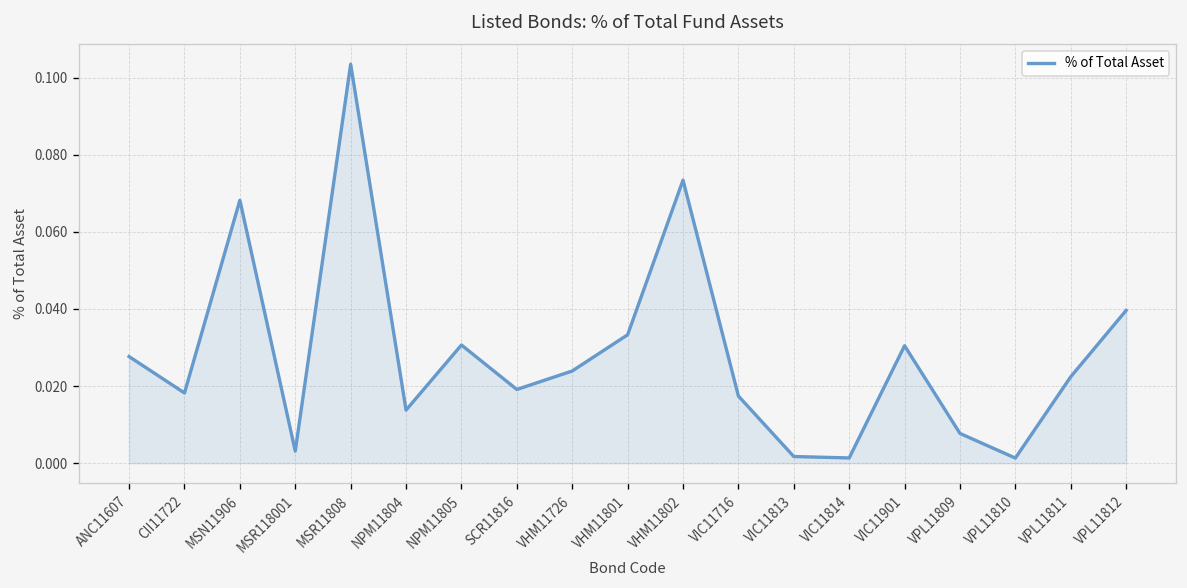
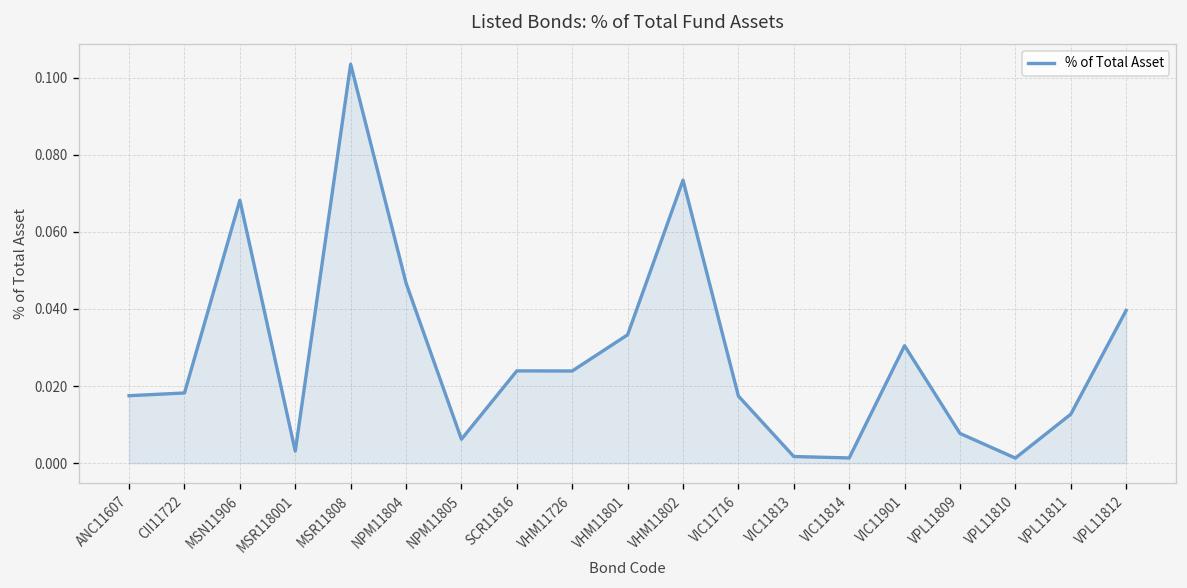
  {
-   "ANC11607": 0.028,
+   "ANC11607": 0.017,
    "CII11722": 0.018,
    "MSN11906": 0.068,
    "MSR118001": 0.003,
    "MSR11808": 0.103,
-   "NPM11804": 0.014,
-   "NPM11805": 0.031,
-   "SCR11816": 0.019,
+   "NPM11804": 0.047,
+   "NPM11805": 0.006,
+   "SCR11816": 0.024,
    "VHM11726": 0.024,
    "VHM11801": 0.033,
    "VHM11802": 0.073,
    "VIC11716": 0.017,
    "VIC11813": 0.002,
    "VIC11814": 0.001,
    "VIC11901": 0.030,
    "VPL11809": 0.008,
    "VPL11810": 0.001,
-   "VPL11811": 0.022,
+   "VPL11811": 0.013,
    "VPL11812": 0.040
  }
